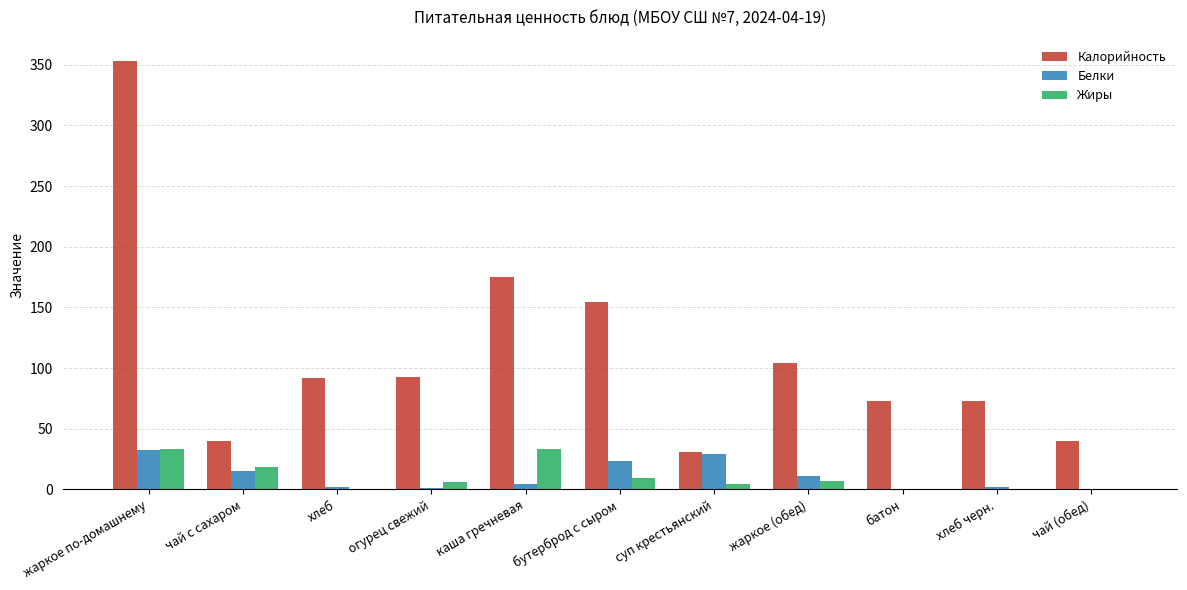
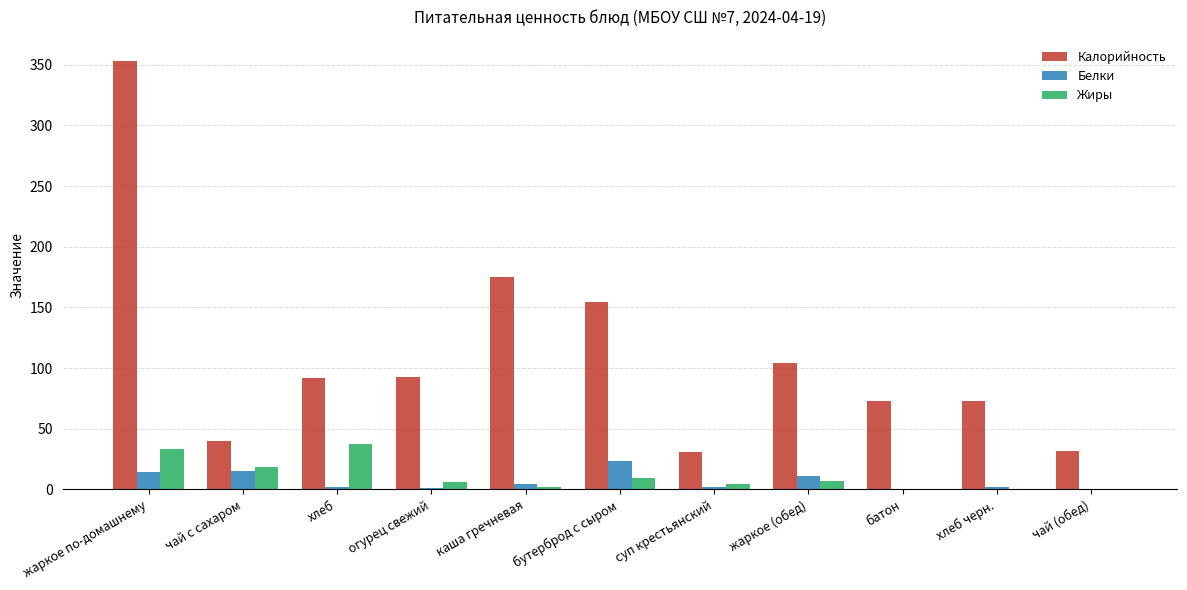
  {
    "Калорийность": {
      "жаркое по-домашнему": 353,
      "чай с сахаром": 40,
      "хлеб": 92,
      "огурец свежий": 93,
      "каша гречневая": 175,
      "бутерброд с сыром": 155,
      "суп крестьянский": 31,
      "жаркое (обед)": 104,
      "батон": 73,
      "хлеб черн.": 73,
-     "чай (обед)": 40
+     "чай (обед)": 32
    },
    "Белки": {
-     "жаркое по-домашнему": 33,
+     "жаркое по-домашнему": 14,
      "чай с сахаром": 15,
      "хлеб": 2,
      "каша гречневая": 4,
      "бутерброд с сыром": 23,
-     "суп крестьянский": 29,
+     "суп крестьянский": 2,
      "жаркое (обед)": 11,
      "хлеб черн.": 2
    },
    "Жиры": {
      "жаркое по-домашнему": 34,
      "чай с сахаром": 19,
-     "хлеб": 0,
+     "хлеб": 37,
      "огурец свежий": 6,
-     "каша гречневая": 34,
+     "каша гречневая": 2,
      "бутерброд с сыром": 9,
      "суп крестьянский": 4,
      "жаркое (обед)": 7
    }
  }
